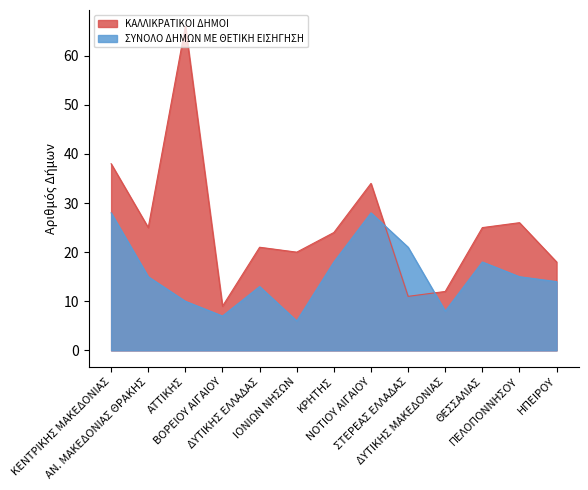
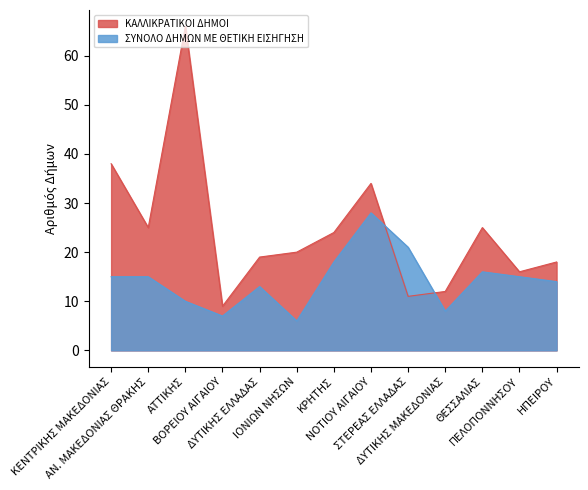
  {
    "ΚΑΛΛΙΚΡΑΤΙΚΟΙ ΔΗΜΟΙ": {
      "ΚΕΝΤΡΙΚΗΣ ΜΑΚΕΔΟΝΙΑΣ": 38,
      "ΑΝ. ΜΑΚΕΔΟΝΙΑΣ ΘΡΑΚΗΣ": 25,
      "ΒΟΡΕΙΟΥ ΑΙΓΑΙΟΥ": 9,
-     "ΔΥΤΙΚΗΣ ΕΛΛΑΔΑΣ": 21,
+     "ΔΥΤΙΚΗΣ ΕΛΛΑΔΑΣ": 19,
      "ΙΟΝΙΩΝ ΝΗΣΩΝ": 20,
      "ΚΡΗΤΗΣ": 24,
      "ΝΟΤΙΟΥ ΑΙΓΑΙΟΥ": 34,
      "ΣΤΕΡΕΑΣ ΕΛΛΑΔΑΣ": 11,
      "ΔΥΤΙΚΗΣ ΜΑΚΕΔΟΝΙΑΣ": 12,
      "ΘΕΣΣΑΛΙΑΣ": 25,
-     "ΠΕΛΟΠΟΝΝΗΣΟΥ": 26,
+     "ΠΕΛΟΠΟΝΝΗΣΟΥ": 16,
      "ΗΠΕΙΡΟΥ": 18
    },
    "ΣΥΝΟΛΟ ΔΗΜΩΝ ΜΕ ΘΕΤΙΚΗ ΕΙΣΗΓΗΣΗ": {
-     "ΚΕΝΤΡΙΚΗΣ ΜΑΚΕΔΟΝΙΑΣ": 28,
+     "ΚΕΝΤΡΙΚΗΣ ΜΑΚΕΔΟΝΙΑΣ": 15,
      "ΑΝ. ΜΑΚΕΔΟΝΙΑΣ ΘΡΑΚΗΣ": 15,
      "ΑΤΤΙΚΗΣ": 10,
      "ΒΟΡΕΙΟΥ ΑΙΓΑΙΟΥ": 7,
      "ΔΥΤΙΚΗΣ ΕΛΛΑΔΑΣ": 13,
      "ΙΟΝΙΩΝ ΝΗΣΩΝ": 6,
      "ΚΡΗΤΗΣ": 18,
      "ΝΟΤΙΟΥ ΑΙΓΑΙΟΥ": 28,
      "ΣΤΕΡΕΑΣ ΕΛΛΑΔΑΣ": 21,
      "ΔΥΤΙΚΗΣ ΜΑΚΕΔΟΝΙΑΣ": 8,
-     "ΘΕΣΣΑΛΙΑΣ": 18,
+     "ΘΕΣΣΑΛΙΑΣ": 16,
      "ΠΕΛΟΠΟΝΝΗΣΟΥ": 15,
      "ΗΠΕΙΡΟΥ": 14
    }
  }
